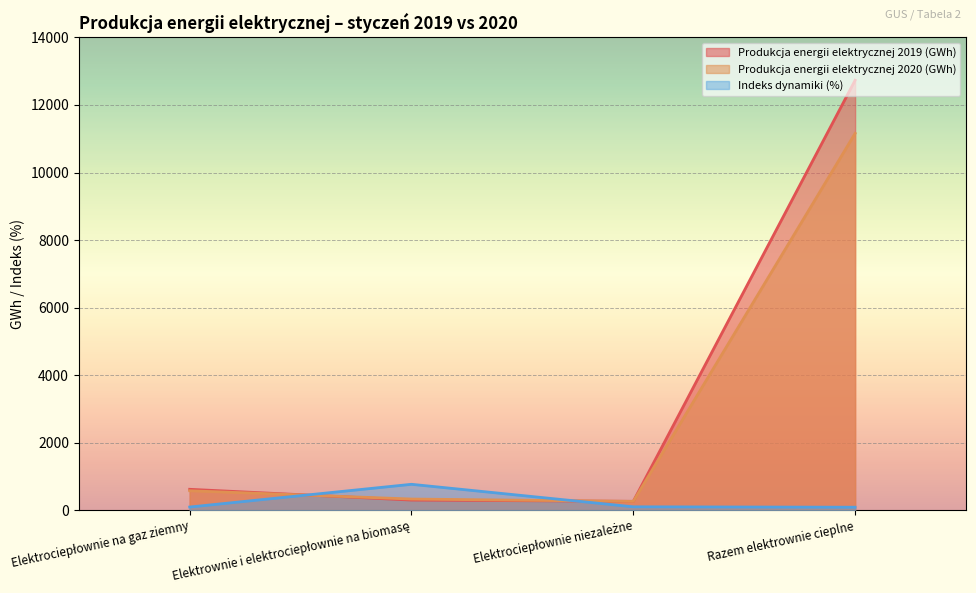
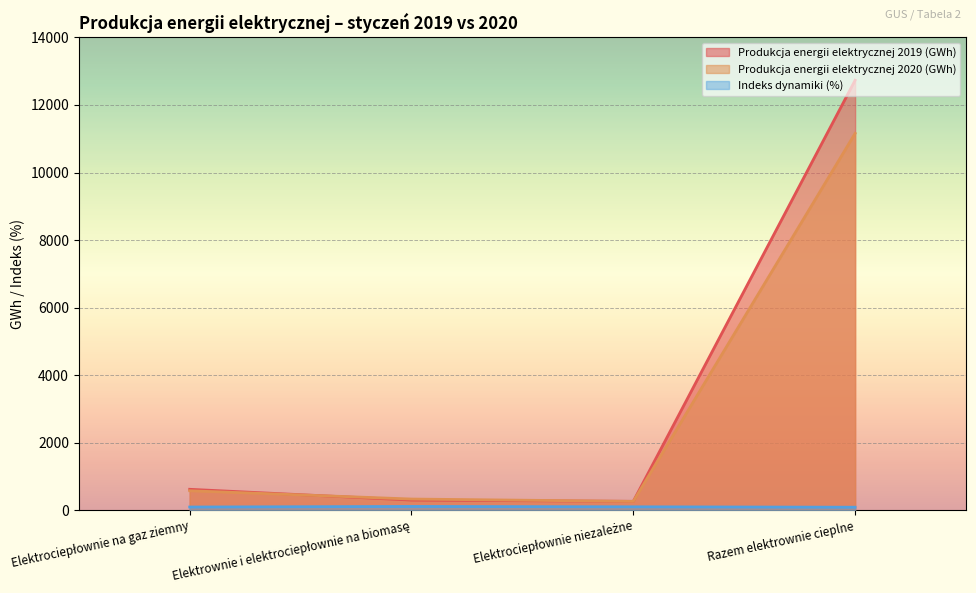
  {
    "Indeks dynamiki (%)": {
      "Elektrociepłownie na gaz ziemny": 100,
-     "Elektrownie i elektrociepłownie na biomasę": 800,
+     "Elektrownie i elektrociepłownie na biomasę": 100,
      "Elektrociepłownie niezależne": 100,
      "Razem elektrownie cieplne": 100
    }
  }
